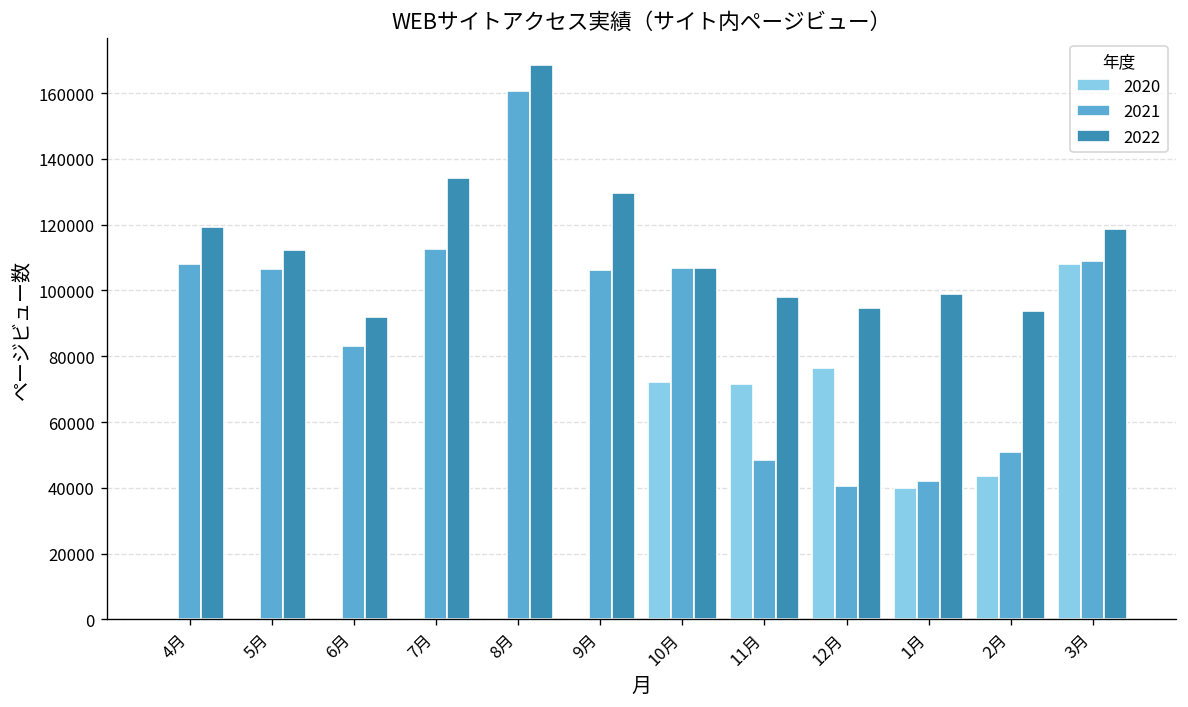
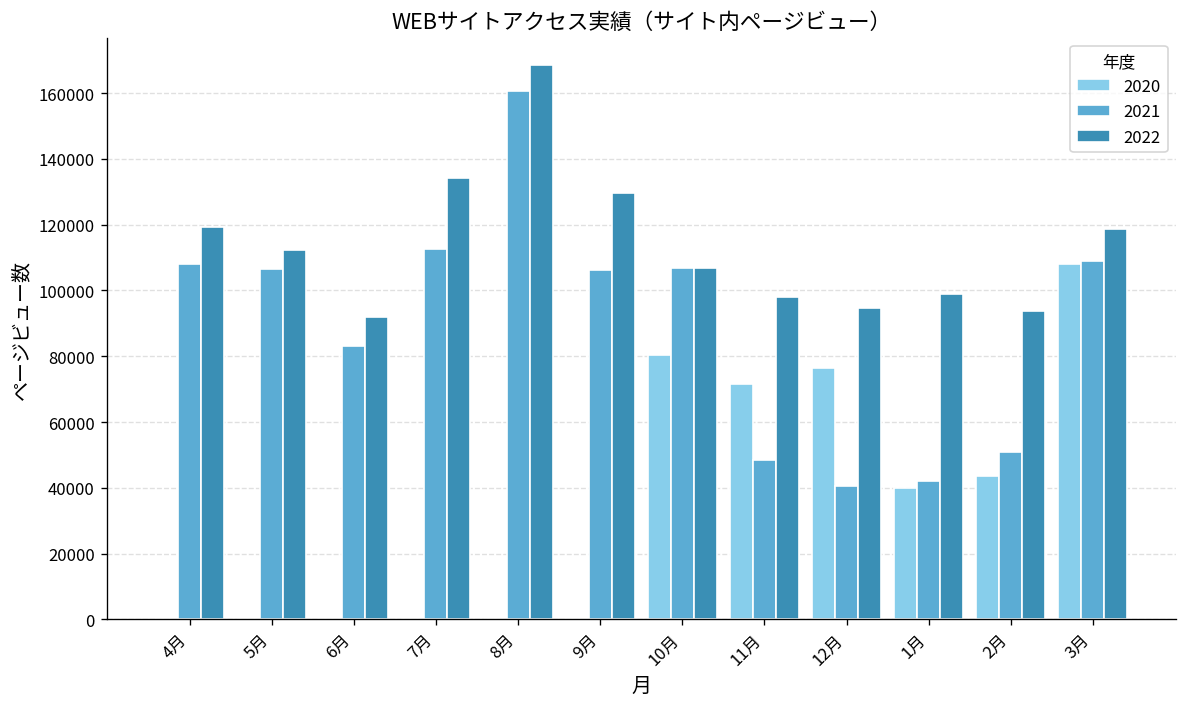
  {
    "2020": {
      "4月": 0,
      "5月": 0,
      "6月": 0,
      "7月": 0,
      "8月": 0,
      "9月": 0,
-     "10月": 72000,
+     "10月": 80000,
      "11月": 71000,
      "12月": 77000,
      "1月": 40000,
      "2月": 44000,
      "3月": 108000
    }
  }
